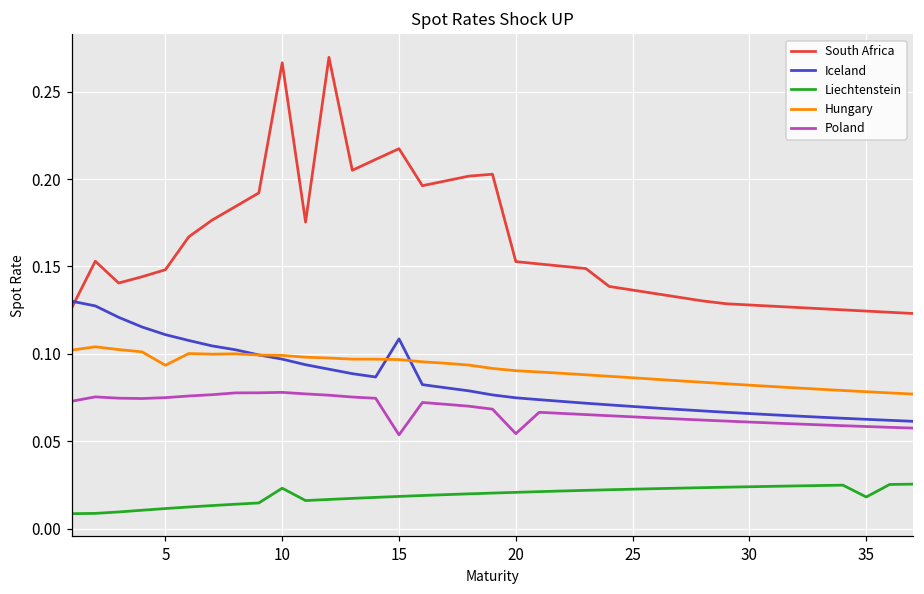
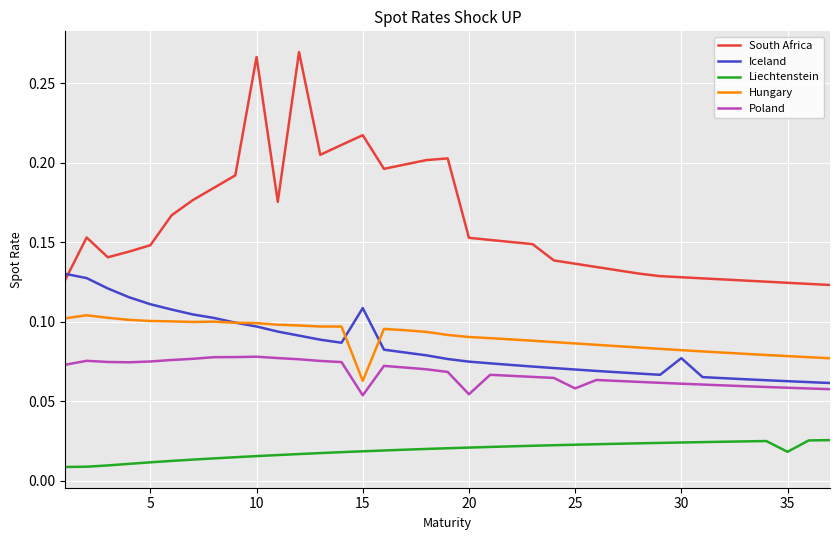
  {
    "South Africa": {
      "5": 0.148,
      "10": 0.267,
      "15": 0.217,
      "20": 0.153,
      "25": 0.136,
      "30": 0.128,
      "35": 0.124
    },
    "Iceland": {
      "5": 0.111,
      "10": 0.097,
      "15": 0.109,
      "20": 0.075,
      "25": 0.070,
-     "30": 0.066,
+     "30": 0.077,
      "35": 0.063
    },
    "Liechtenstein": {
      "5": 0.011,
-     "10": 0.023,
+     "10": 0.015,
      "15": 0.018,
      "20": 0.021,
      "25": 0.023,
      "30": 0.024,
      "35": 0.018
    },
    "Hungary": {
-     "5": 0.093,
+     "5": 0.100,
      "10": 0.099,
-     "15": 0.097,
+     "15": 0.063,
      "20": 0.090,
      "25": 0.086,
      "30": 0.082,
      "35": 0.078
    },
    "Poland": {
      "5": 0.075,
      "10": 0.078,
      "15": 0.054,
      "20": 0.054,
-     "25": 0.064,
+     "25": 0.058,
      "30": 0.061,
      "35": 0.058
    }
  }
